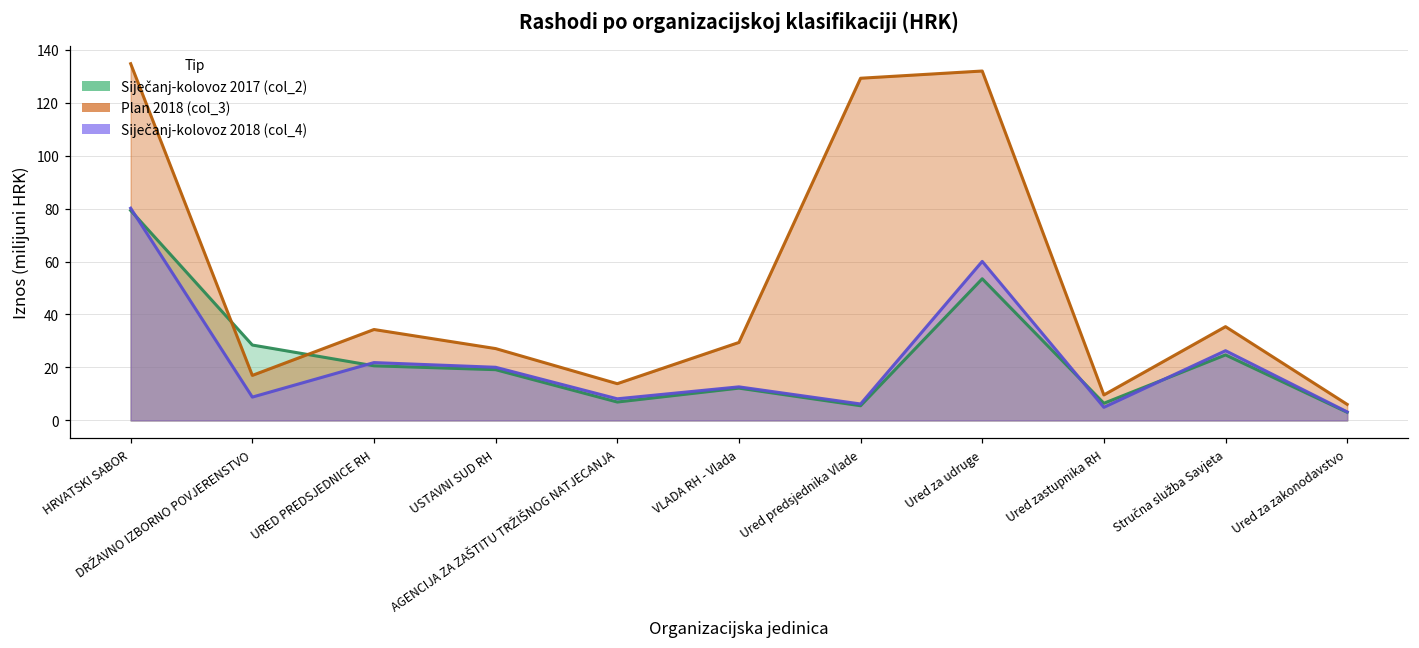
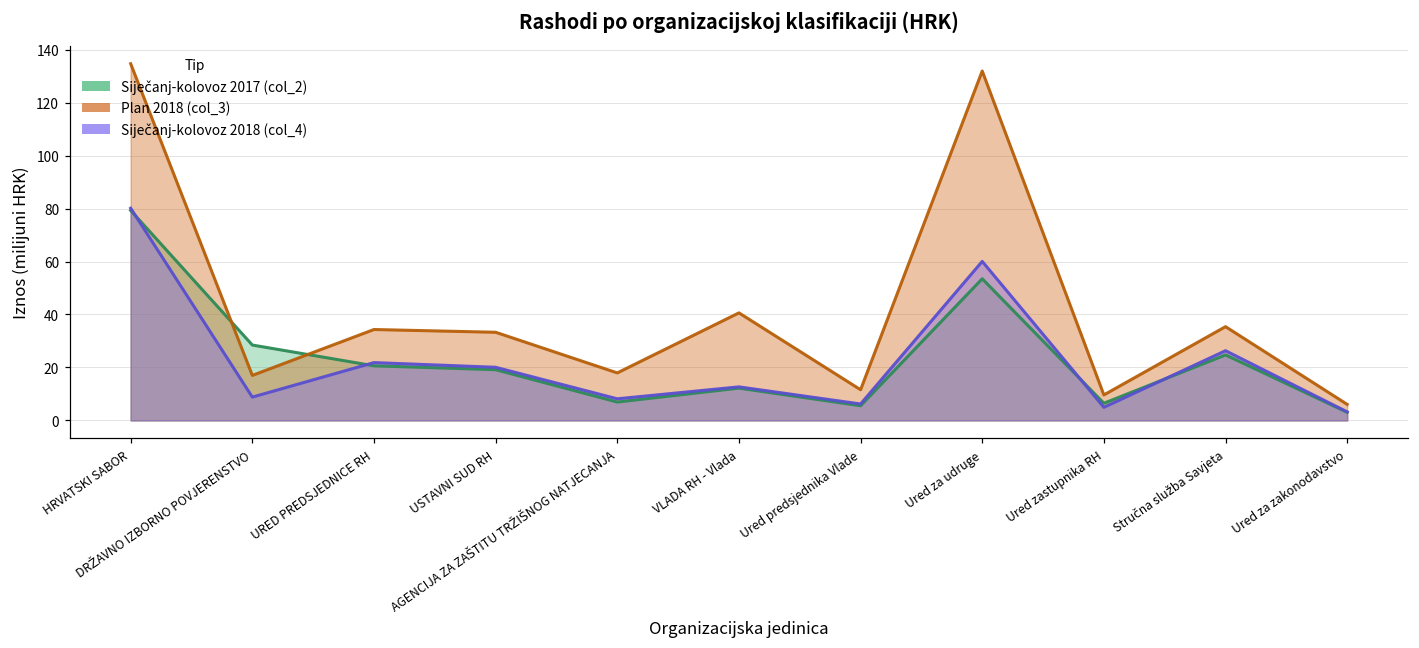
  {
    "Siječanj-kolovoz 2017 (col_2)": {
      "DRŽAVNO IZBORNO POVJERENSTVO": 28,
      "URED PREDSJEDNICE RH": 21,
      "AGENCIJA ZA ZAŠTITU TRŽIŠNOG NATJECANJA": 7,
      "Ured za udruge": 53,
      "Ured zastupnika RH": 6,
      "Stručna služba Savjeta": 25
    },
    "Plan 2018 (col_3)": {
      "HRVATSKI SABOR": 135,
      "DRŽAVNO IZBORNO POVJERENSTVO": 17,
      "URED PREDSJEDNICE RH": 34,
-     "USTAVNI SUD RH": 27,
-     "AGENCIJA ZA ZAŠTITU TRŽIŠNOG NATJECANJA": 14,
-     "VLADA RH - Vlada": 29,
-     "Ured predsjednika Vlade": 129,
+     "USTAVNI SUD RH": 33,
+     "AGENCIJA ZA ZAŠTITU TRŽIŠNOG NATJECANJA": 18,
+     "VLADA RH - Vlada": 41,
+     "Ured predsjednika Vlade": 12,
      "Ured za udruge": 132,
      "Ured zastupnika RH": 10,
      "Stručna služba Savjeta": 35,
      "Ured za zakonodavstvo": 6
    },
    "Siječanj-kolovoz 2018 (col_4)": {
      "DRŽAVNO IZBORNO POVJERENSTVO": 9,
      "URED PREDSJEDNICE RH": 22,
      "AGENCIJA ZA ZAŠTITU TRŽIŠNOG NATJECANJA": 8,
      "Ured za udruge": 60,
      "Ured zastupnika RH": 5,
      "Stručna služba Savjeta": 26
    }
  }
